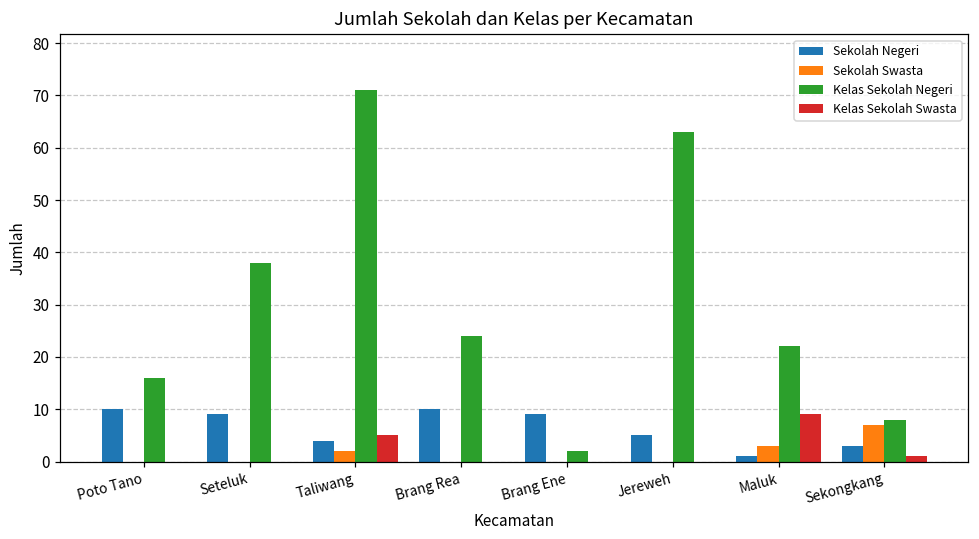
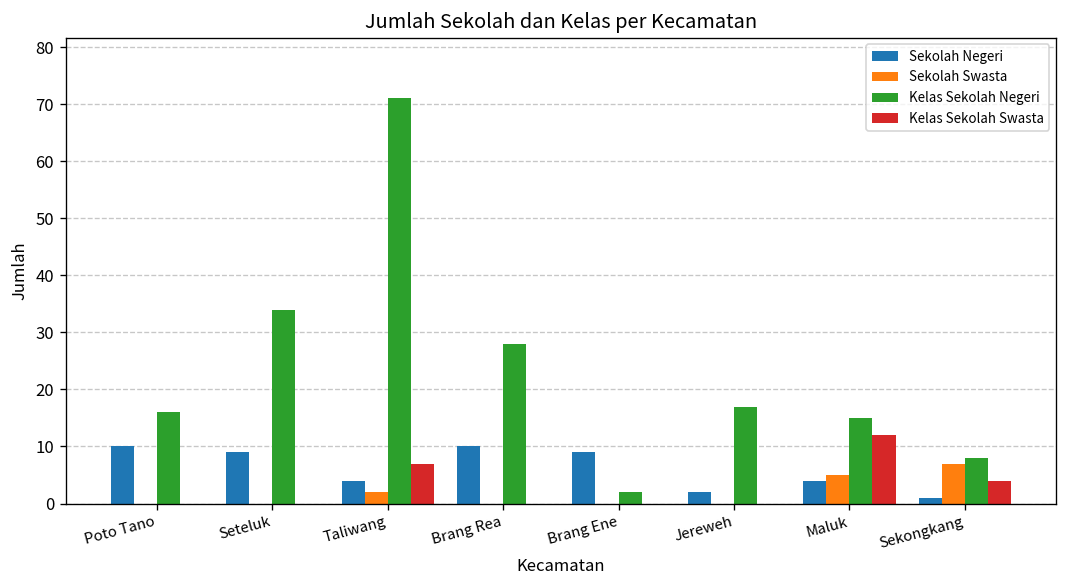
  {
    "Sekolah Negeri": {
      "Poto Tano": 10,
      "Seteluk": 9,
      "Taliwang": 4,
      "Brang Rea": 10,
      "Brang Ene": 9,
-     "Jereweh": 5,
-     "Maluk": 1,
-     "Sekongkang": 3
+     "Jereweh": 2,
+     "Maluk": 4,
+     "Sekongkang": 1
    },
    "Sekolah Swasta": {
      "Poto Tano": 0,
      "Seteluk": 0,
      "Taliwang": 2,
      "Brang Rea": 0,
      "Brang Ene": 0,
      "Jereweh": 0,
-     "Maluk": 3,
+     "Maluk": 5,
      "Sekongkang": 7
    },
    "Kelas Sekolah Negeri": {
      "Poto Tano": 16,
-     "Seteluk": 38,
+     "Seteluk": 34,
      "Taliwang": 71,
-     "Brang Rea": 24,
+     "Brang Rea": 28,
      "Brang Ene": 2,
-     "Jereweh": 63,
-     "Maluk": 22,
+     "Jereweh": 17,
+     "Maluk": 15,
      "Sekongkang": 8
    },
    "Kelas Sekolah Swasta": {
      "Poto Tano": 0,
      "Seteluk": 0,
-     "Taliwang": 5,
+     "Taliwang": 7,
      "Brang Rea": 0,
      "Brang Ene": 0,
      "Jereweh": 0,
-     "Maluk": 9,
-     "Sekongkang": 1
+     "Maluk": 12,
+     "Sekongkang": 4
    }
  }
